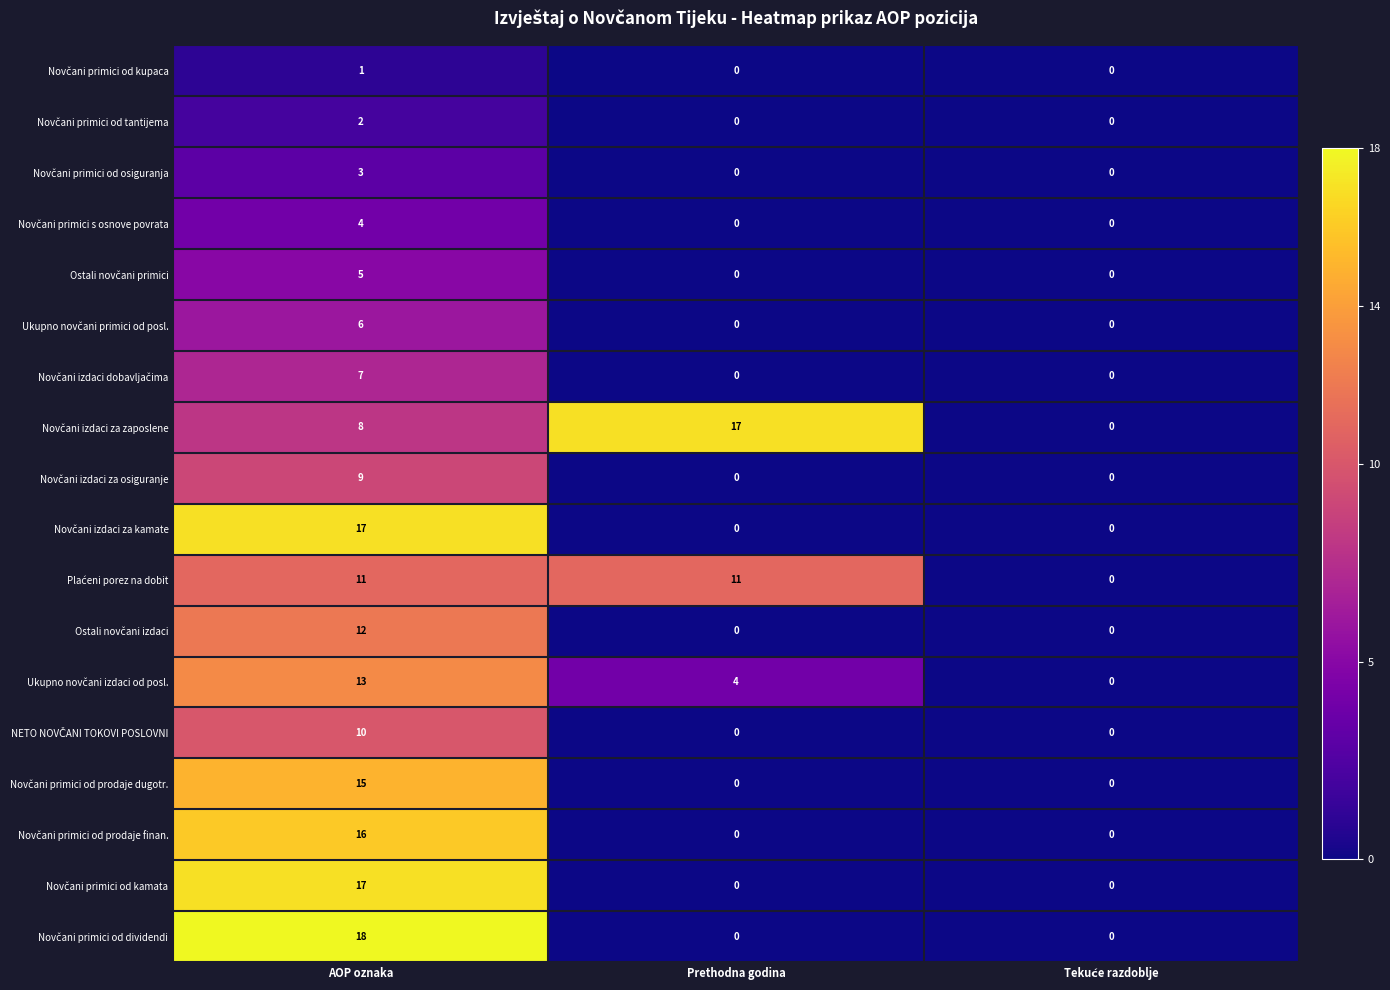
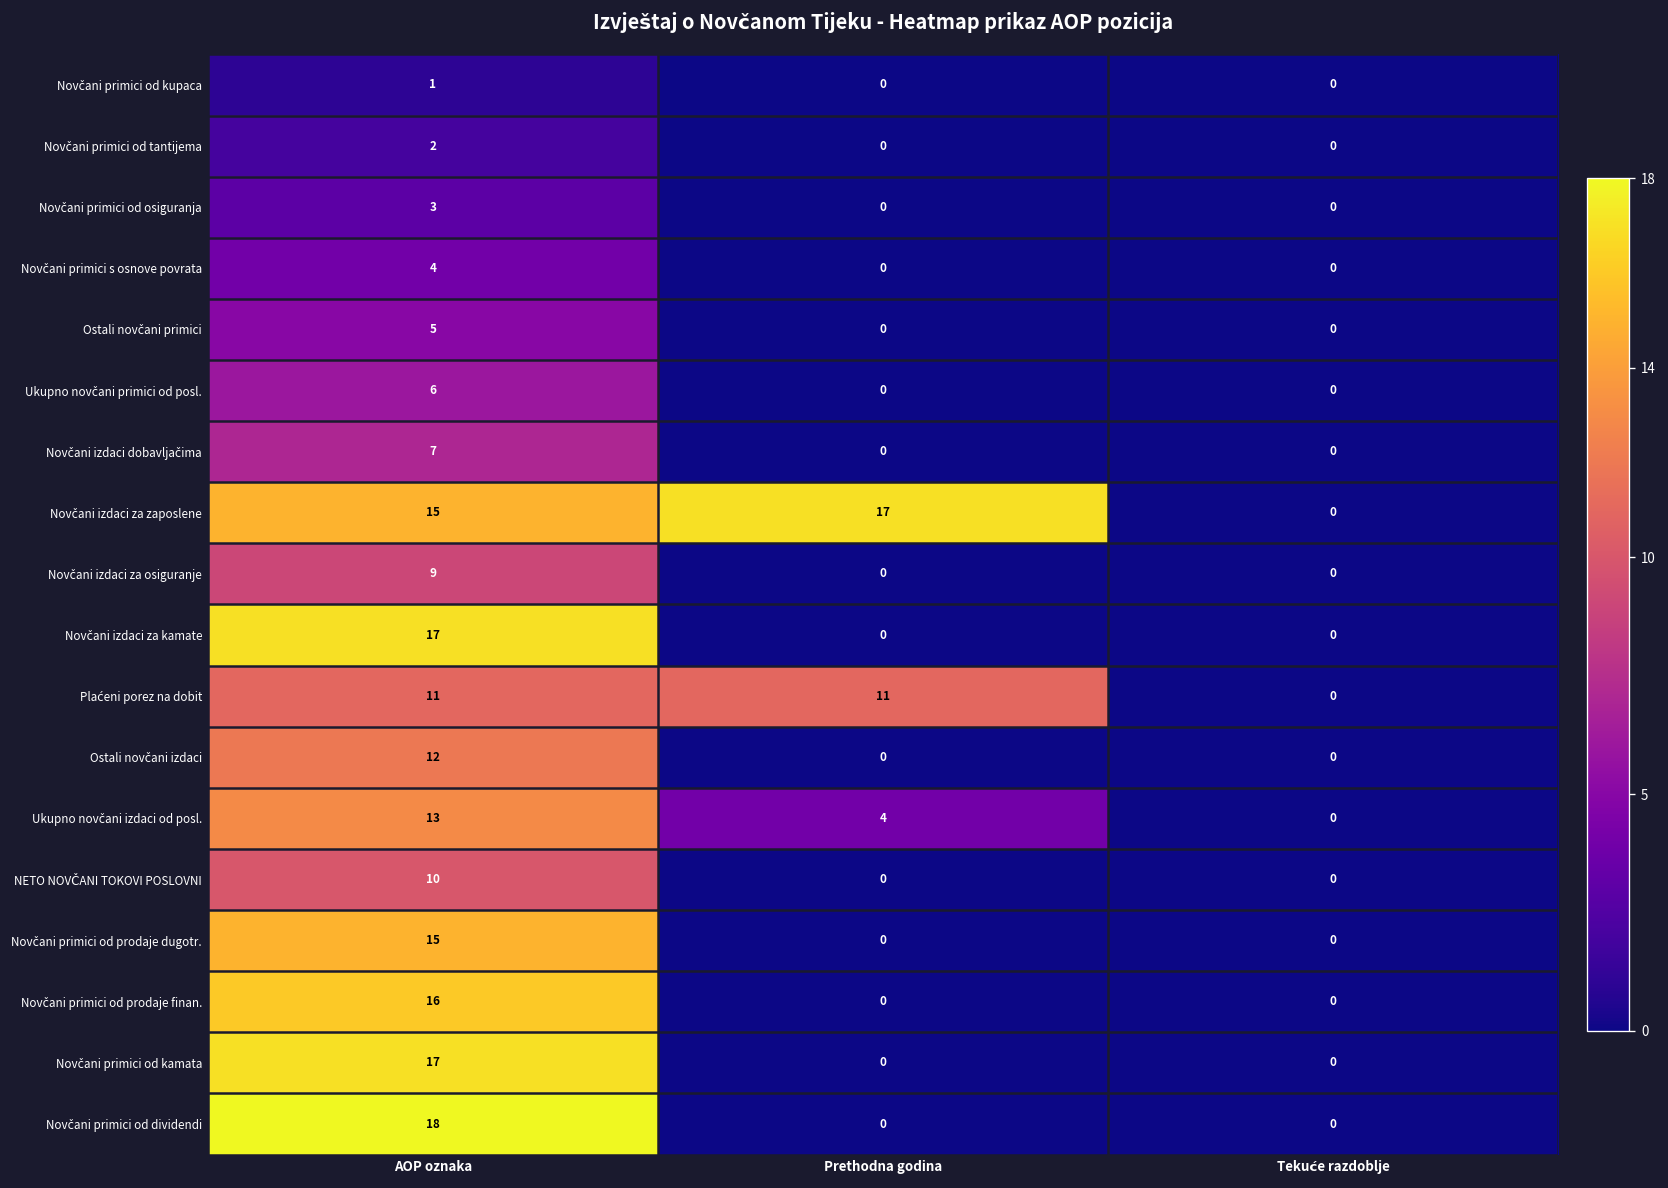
  {
    "Novčani primici od kupaca": {
      "AOP oznaka": 1,
      "Prethodna godina": 0,
      "Tekuće razdoblje": 0
    },
    "Novčani primici od tantijema": {
      "AOP oznaka": 2,
      "Prethodna godina": 0,
      "Tekuće razdoblje": 0
    },
    "Novčani primici od osiguranja": {
      "AOP oznaka": 3,
      "Prethodna godina": 0,
      "Tekuće razdoblje": 0
    },
    "Novčani primici s osnove povrata": {
      "AOP oznaka": 4,
      "Prethodna godina": 0,
      "Tekuće razdoblje": 0
    },
    "Ostali novčani primici": {
      "AOP oznaka": 5,
      "Prethodna godina": 0,
      "Tekuće razdoblje": 0
    },
    "Ukupno novčani primici od posl.": {
      "AOP oznaka": 6,
      "Prethodna godina": 0,
      "Tekuće razdoblje": 0
    },
    "Novčani izdaci dobavljačima": {
      "AOP oznaka": 7,
      "Prethodna godina": 0,
      "Tekuće razdoblje": 0
    },
    "Novčani izdaci za zaposlene": {
-     "AOP oznaka": 8,
+     "AOP oznaka": 15,
      "Prethodna godina": 17,
      "Tekuće razdoblje": 0
    },
    "Novčani izdaci za osiguranje": {
      "AOP oznaka": 9,
      "Prethodna godina": 0,
      "Tekuće razdoblje": 0
    },
    "Novčani izdaci za kamate": {
      "AOP oznaka": 17,
      "Prethodna godina": 0,
      "Tekuće razdoblje": 0
    },
    "Plaćeni porez na dobit": {
      "AOP oznaka": 11,
      "Prethodna godina": 11,
      "Tekuće razdoblje": 0
    },
    "Ostali novčani izdaci": {
      "AOP oznaka": 12,
      "Prethodna godina": 0,
      "Tekuće razdoblje": 0
    },
    "Ukupno novčani izdaci od posl.": {
      "AOP oznaka": 13,
      "Prethodna godina": 4,
      "Tekuće razdoblje": 0
    },
    "NETO NOVČANI TOKOVI POSLOVNI": {
      "AOP oznaka": 10,
      "Prethodna godina": 0,
      "Tekuće razdoblje": 0
    },
    "Novčani primici od prodaje dugotr.": {
      "AOP oznaka": 15,
      "Prethodna godina": 0,
      "Tekuće razdoblje": 0
    },
    "Novčani primici od prodaje finan.": {
      "AOP oznaka": 16,
      "Prethodna godina": 0,
      "Tekuće razdoblje": 0
    },
    "Novčani primici od kamata": {
      "AOP oznaka": 17,
      "Prethodna godina": 0,
      "Tekuće razdoblje": 0
    },
    "Novčani primici od dividendi": {
      "AOP oznaka": 18,
      "Prethodna godina": 0,
      "Tekuće razdoblje": 0
    }
  }
